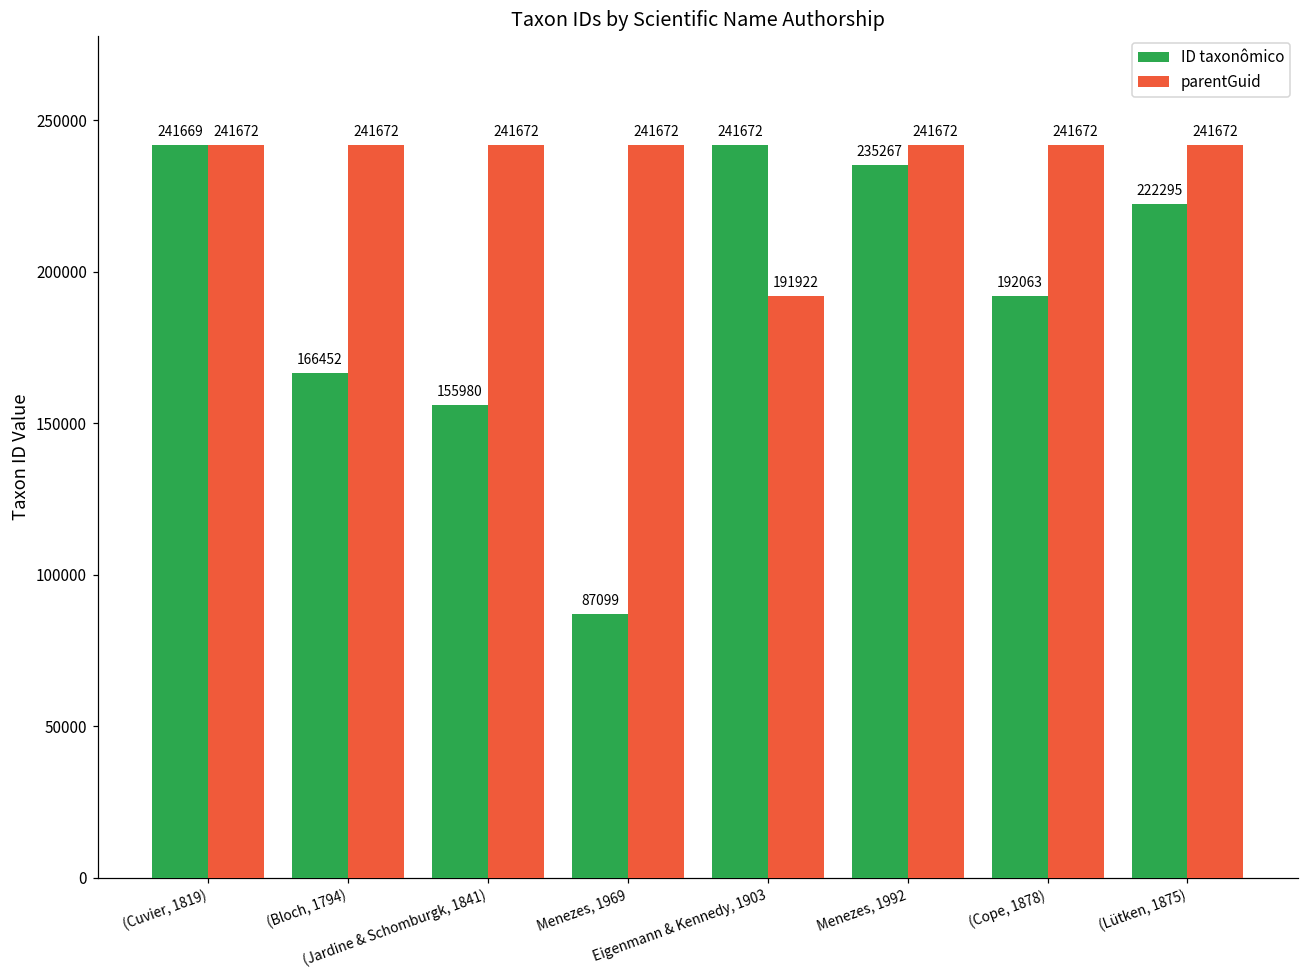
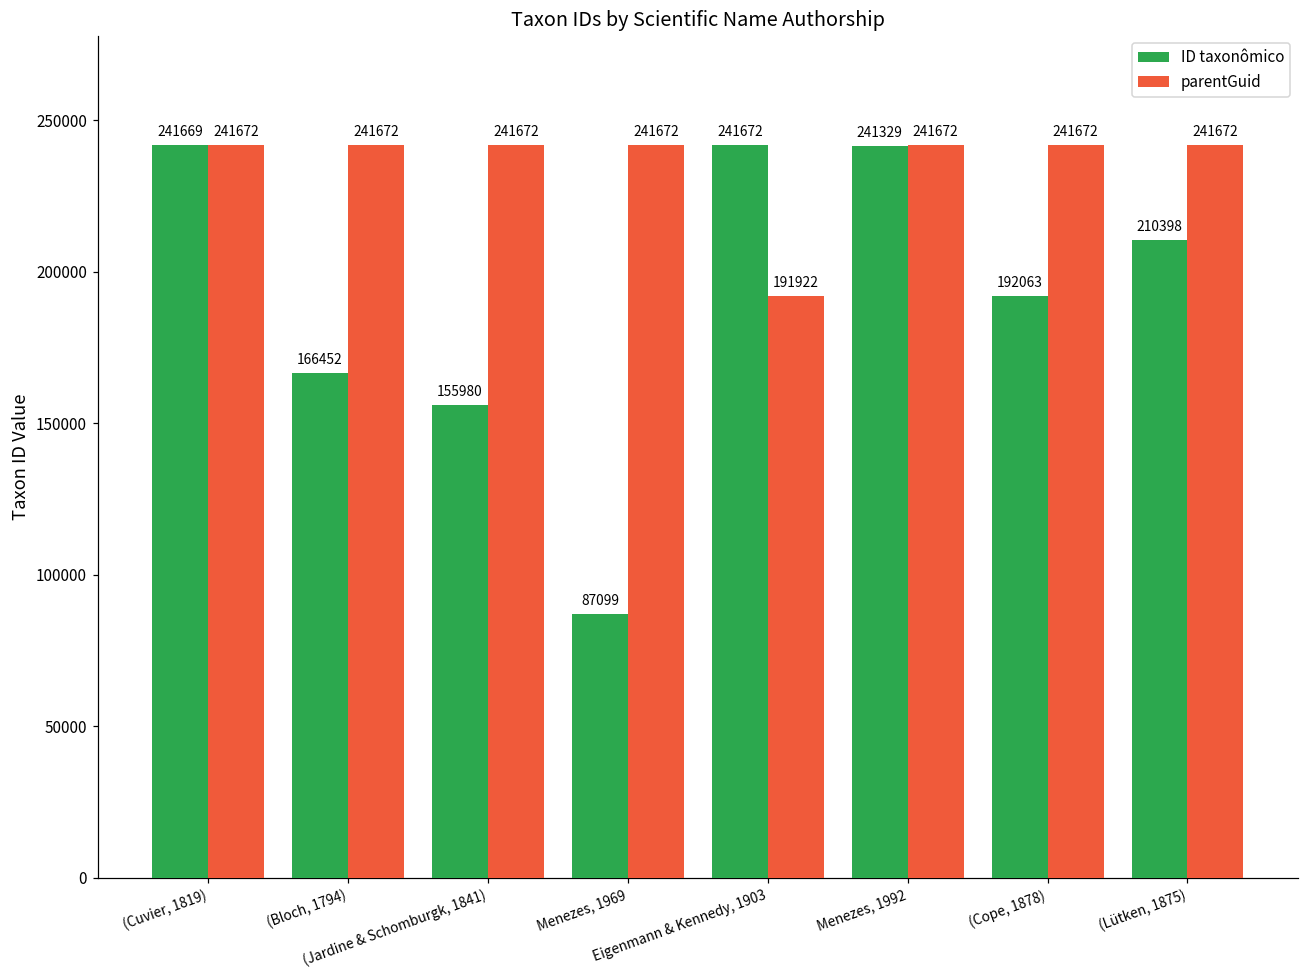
  {
    "ID taxonômico": {
      "(Cuvier, 1819)": 241669,
      "(Bloch, 1794)": 166452,
      "(Jardine & Schomburgk, 1841)": 155980,
      "Menezes, 1969": 87099,
      "Eigenmann & Kennedy, 1903": 241672,
-     "Menezes, 1992": 235267,
+     "Menezes, 1992": 241329,
      "(Cope, 1878)": 192063,
-     "(Lütken, 1875)": 222295
+     "(Lütken, 1875)": 210398
    },
    "parentGuid": {
      "(Cuvier, 1819)": 241672,
      "(Bloch, 1794)": 241672,
      "(Jardine & Schomburgk, 1841)": 241672,
      "Menezes, 1969": 241672,
      "Eigenmann & Kennedy, 1903": 191922,
      "Menezes, 1992": 241672,
      "(Cope, 1878)": 241672,
      "(Lütken, 1875)": 241672
    }
  }
